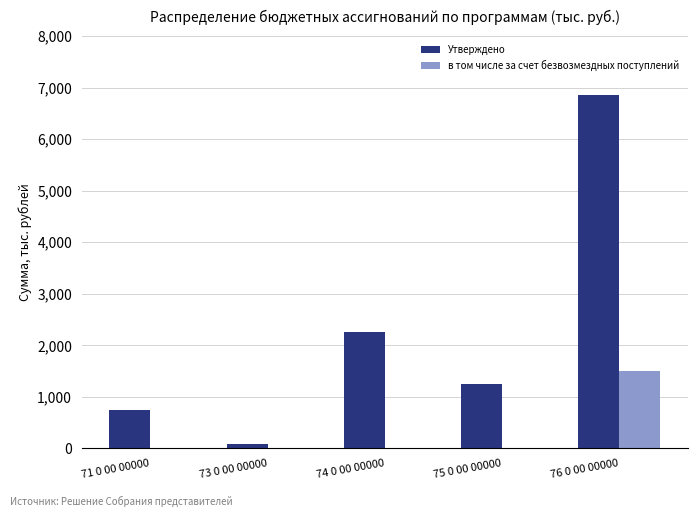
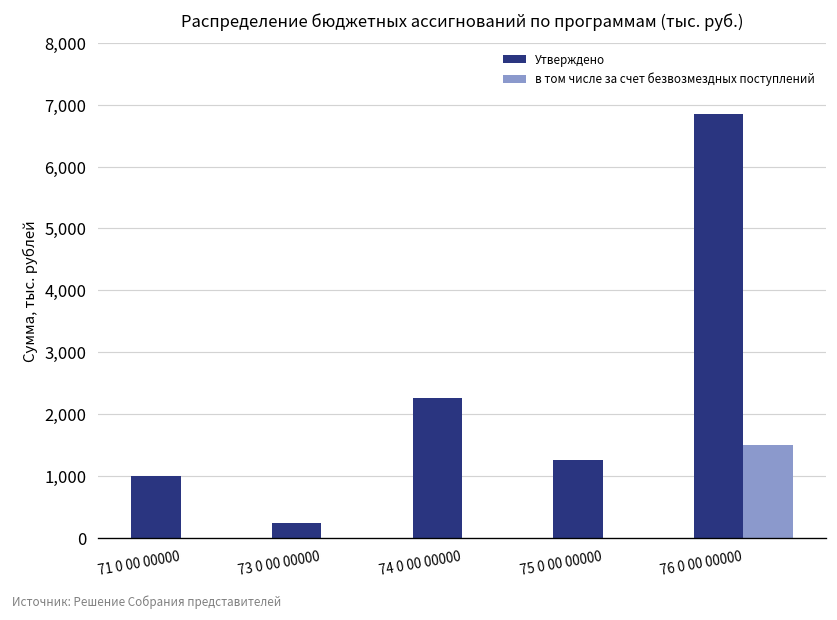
  {
    "Утверждено": {
-     "71 0 00 00000": "700",
-     "73 0 00 00000": "100",
+     "71 0 00 00000": "1,000",
+     "73 0 00 00000": "200",
      "74 0 00 00000": "2,300",
      "75 0 00 00000": "1,300",
      "76 0 00 00000": "6,800"
    },
    "в том числе за счет безвозмездных поступлений": {
      "71 0 00 00000": "0",
      "73 0 00 00000": "0",
      "74 0 00 00000": "0",
      "75 0 00 00000": "0",
      "76 0 00 00000": "1,500"
    }
  }
